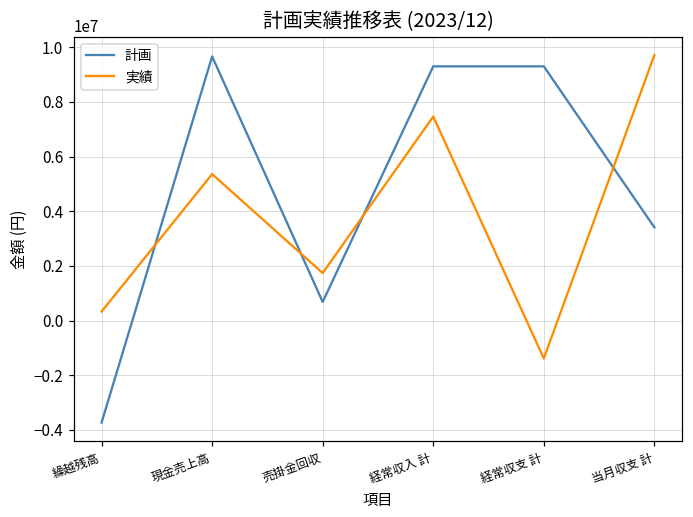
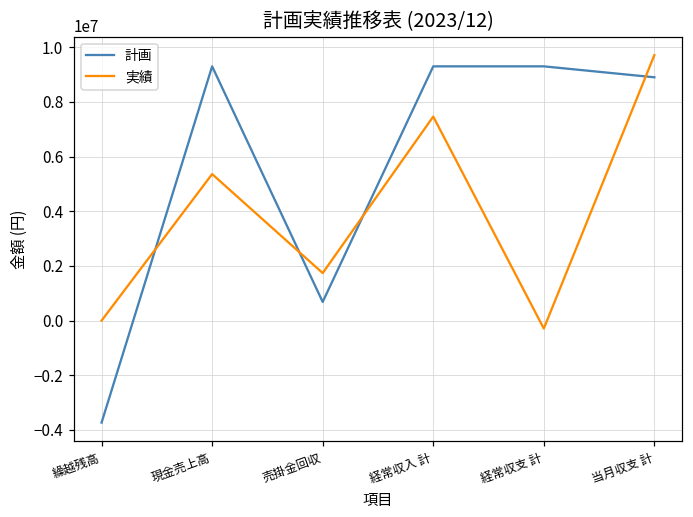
  {
    "計画": {
      "繰越残高": -3700000,
-     "現金売上高": 9700000,
+     "現金売上高": 9300000,
      "売掛金回収": 700000,
      "経常収入 計": 9300000,
      "経常収支 計": 9300000,
-     "当月収支 計": 3400000
+     "当月収支 計": 8900000
    },
    "実績": {
-     "繰越残高": 300000,
+     "繰越残高": 0,
      "現金売上高": 5400000,
      "売掛金回収": 1700000,
      "経常収入 計": 7500000,
-     "経常収支 計": -1400000,
+     "経常収支 計": -300000,
      "当月収支 計": 9700000
    }
  }
